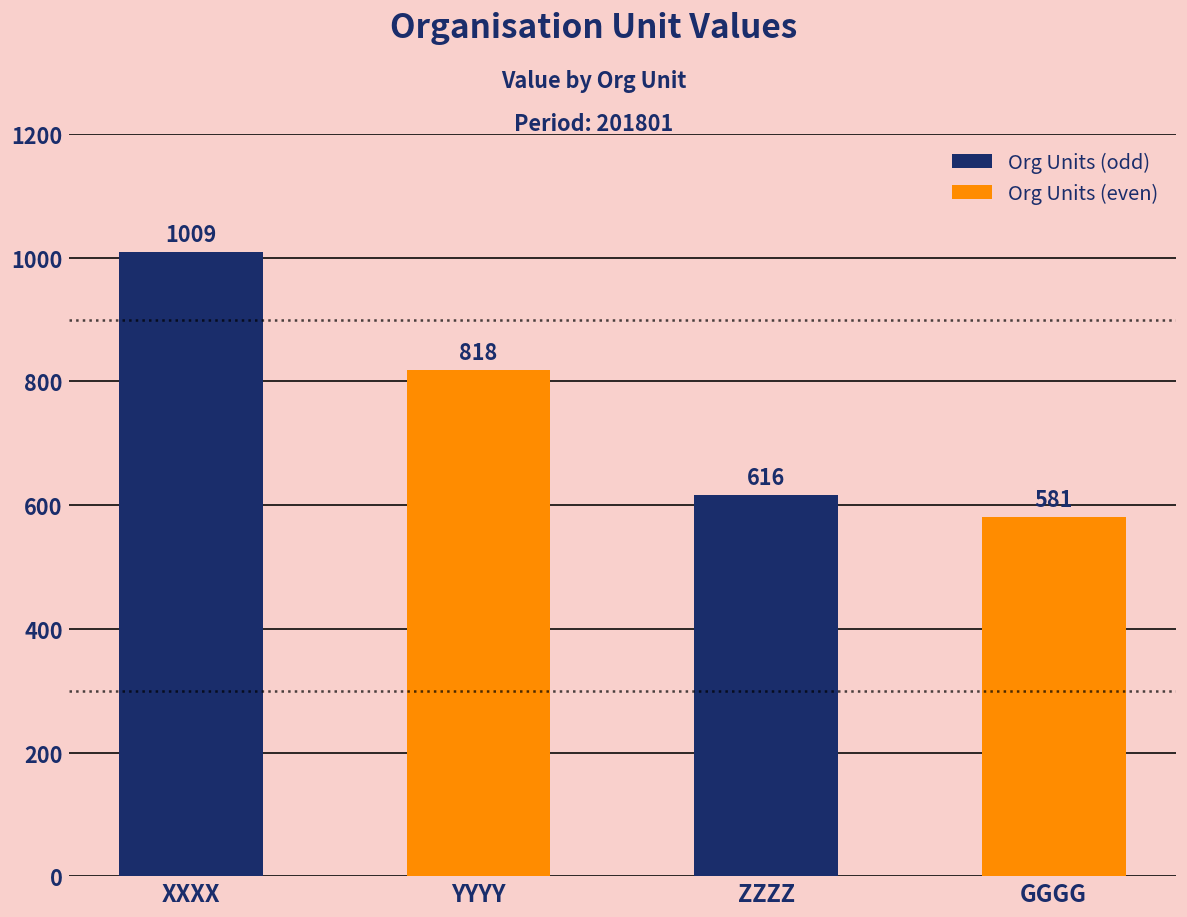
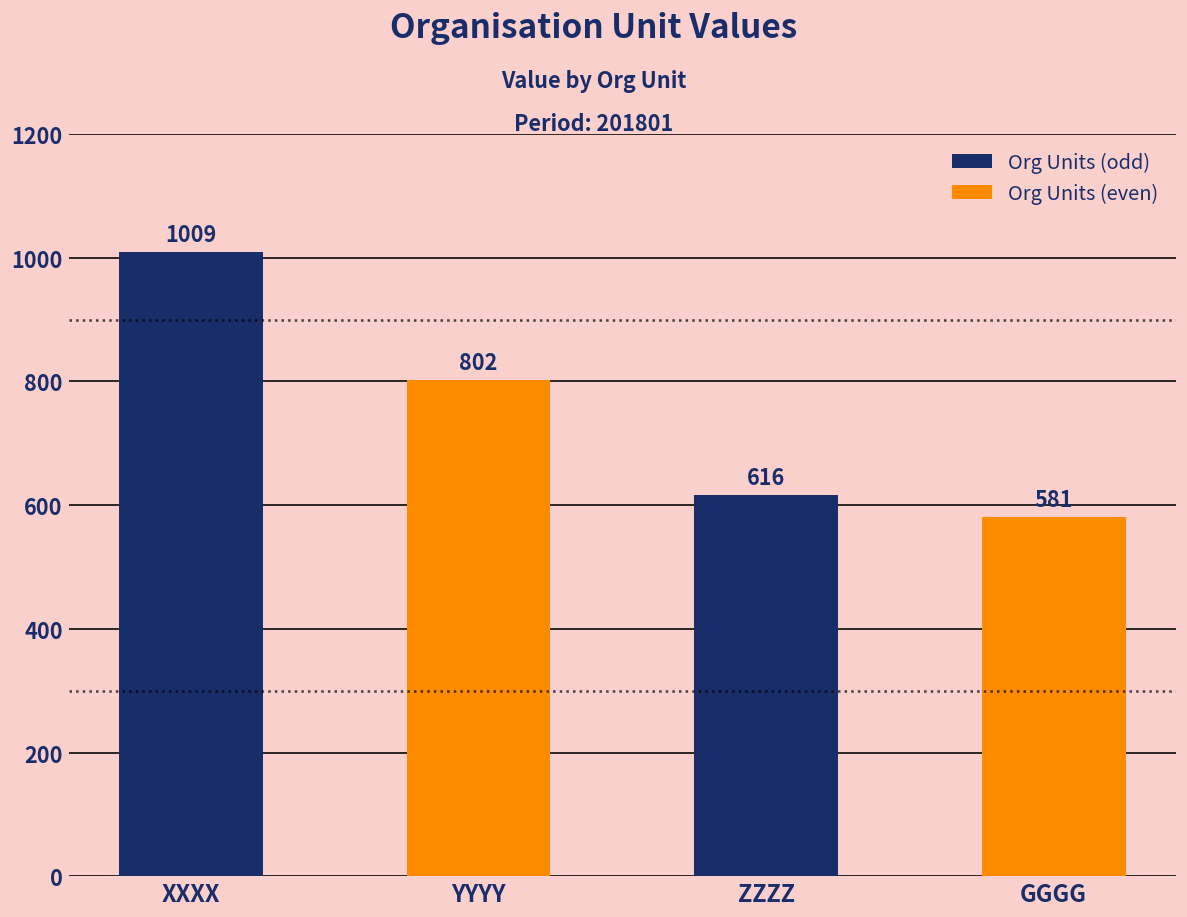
  {
    "XXXX": 1009,
-   "YYYY": 818,
+   "YYYY": 802,
    "ZZZZ": 616,
    "GGGG": 581
  }
